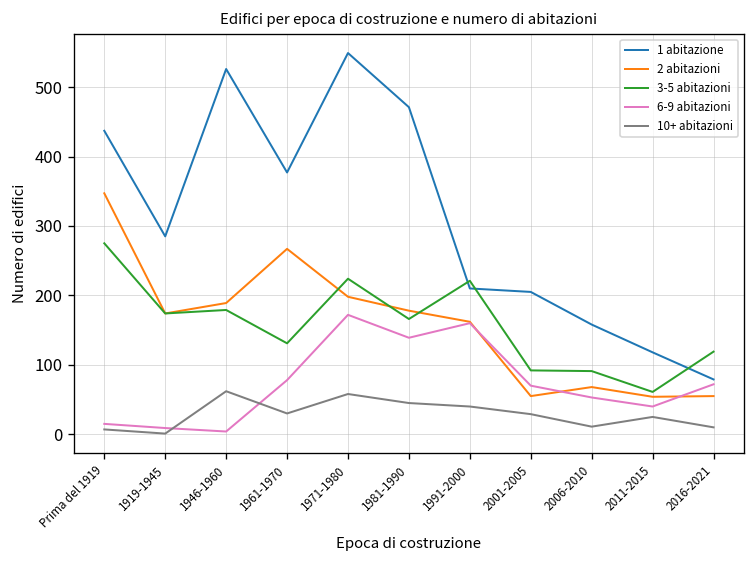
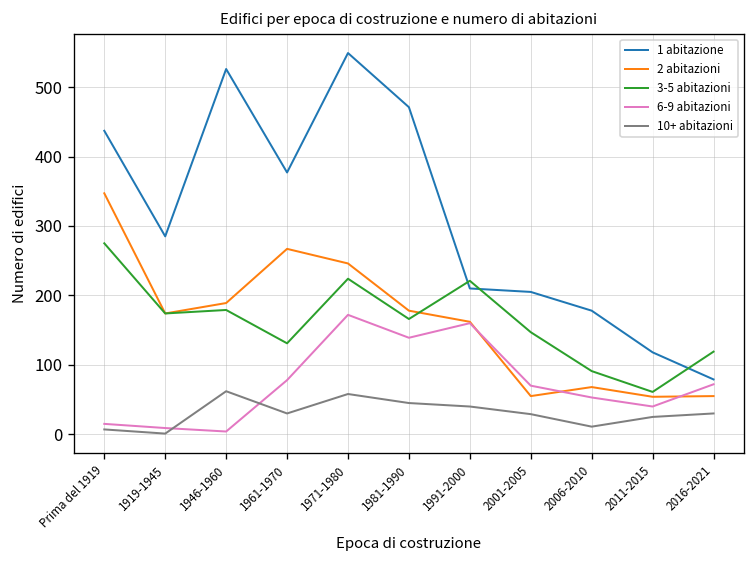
  {
    "1 abitazione": {
      "Prima del 1919": 440,
      "1919-1945": 290,
      "1946-1960": 530,
      "1961-1970": 380,
      "1971-1980": 550,
      "1981-1990": 470,
      "1991-2000": 210,
      "2001-2005": 210,
-     "2006-2010": 160,
+     "2006-2010": 180,
      "2011-2015": 120,
      "2016-2021": 80
    },
    "2 abitazioni": {
      "Prima del 1919": 350,
      "1946-1960": 190,
      "1961-1970": 270,
-     "1971-1980": 200,
+     "1971-1980": 250,
      "1981-1990": 180,
      "2001-2005": 60,
      "2006-2010": 70,
      "2011-2015": 50,
      "2016-2021": 60
    },
    "3-5 abitazioni": {
      "Prima del 1919": 280,
      "1946-1960": 180,
      "1961-1970": 130,
      "1971-1980": 220,
      "1981-1990": 170,
      "1991-2000": 220,
-     "2001-2005": 90,
+     "2001-2005": 150,
      "2006-2010": 90,
      "2011-2015": 60,
      "2016-2021": 120
    },
    "6-9 abitazioni": {
      "Prima del 1919": 20,
      "1919-1945": 10,
      "1946-1960": 0,
      "1961-1970": 80,
      "1971-1980": 170,
      "1981-1990": 140,
      "2001-2005": 70,
      "2006-2010": 50,
      "2011-2015": 40,
      "2016-2021": 70
    },
    "10+ abitazioni": {
      "Prima del 1919": 10,
      "1919-1945": 0,
      "1946-1960": 60,
      "1961-1970": 30,
      "1971-1980": 60,
      "1981-1990": 50,
      "1991-2000": 40,
      "2001-2005": 30,
      "2006-2010": 10,
      "2011-2015": 30,
-     "2016-2021": 10
+     "2016-2021": 30
    }
  }
